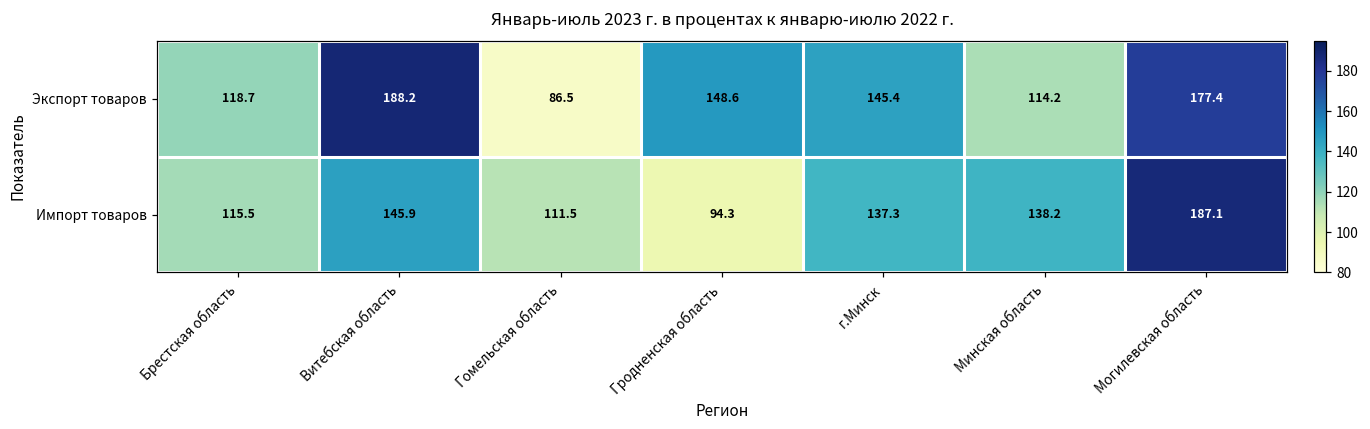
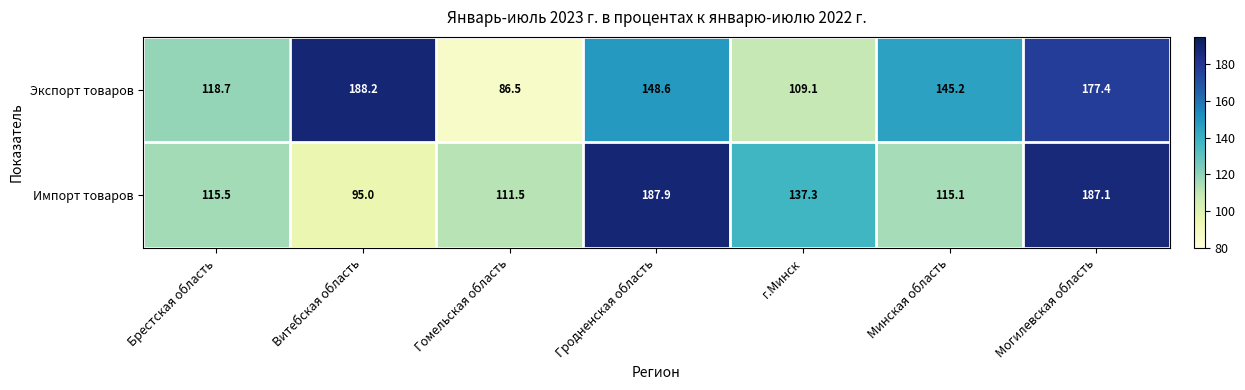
  {
    "Экспорт товаров": {
      "Брестская область": 118.7,
      "Витебская область": 188.2,
      "Гомельская область": 86.5,
      "Гродненская область": 148.6,
-     "г.Минск": 145.4,
-     "Минская область": 114.2,
+     "г.Минск": 109.1,
+     "Минская область": 145.2,
      "Могилевская область": 177.4
    },
    "Импорт товаров": {
      "Брестская область": 115.5,
-     "Витебская область": 145.9,
+     "Витебская область": 95.0,
      "Гомельская область": 111.5,
-     "Гродненская область": 94.3,
+     "Гродненская область": 187.9,
      "г.Минск": 137.3,
-     "Минская область": 138.2,
+     "Минская область": 115.1,
      "Могилевская область": 187.1
    }
  }
